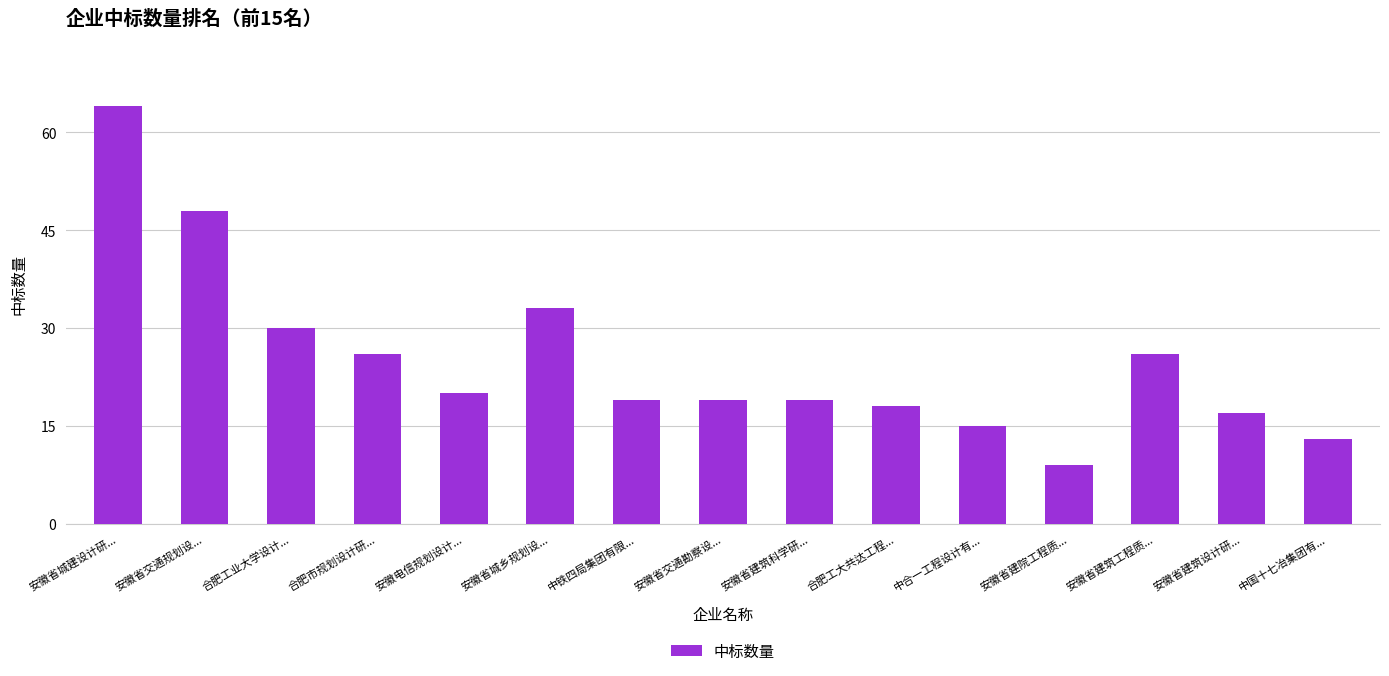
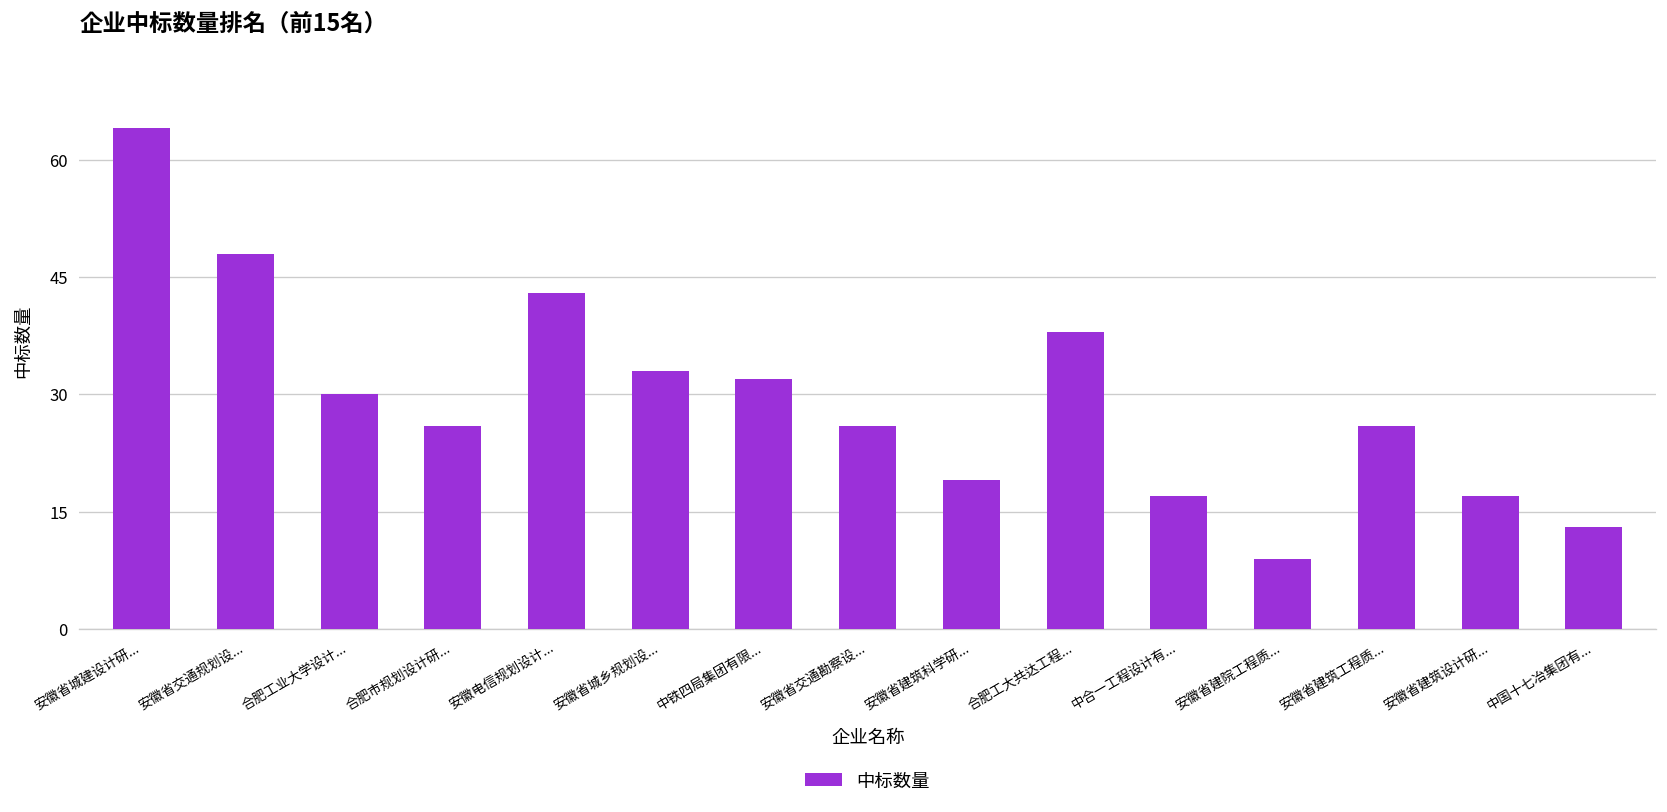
  {
    "安徽省城建设计研...": 64,
    "安徽省交通规划设...": 48,
    "合肥工业大学设计...": 30,
    "合肥市规划设计研...": 26,
-   "安徽电信规划设计...": 20,
+   "安徽电信规划设计...": 43,
    "安徽省城乡规划设...": 33,
-   "中铁四局集团有限...": 19,
-   "安徽省交通勘察设...": 19,
+   "中铁四局集团有限...": 32,
+   "安徽省交通勘察设...": 26,
    "安徽省建筑科学研...": 19,
-   "合肥工大共达工程...": 18,
-   "中合一工程设计有...": 15,
+   "合肥工大共达工程...": 38,
+   "中合一工程设计有...": 17,
    "安徽省建院工程质...": 9,
    "安徽省建筑工程质...": 26,
    "安徽省建筑设计研...": 17,
    "中国十七冶集团有...": 13
  }
